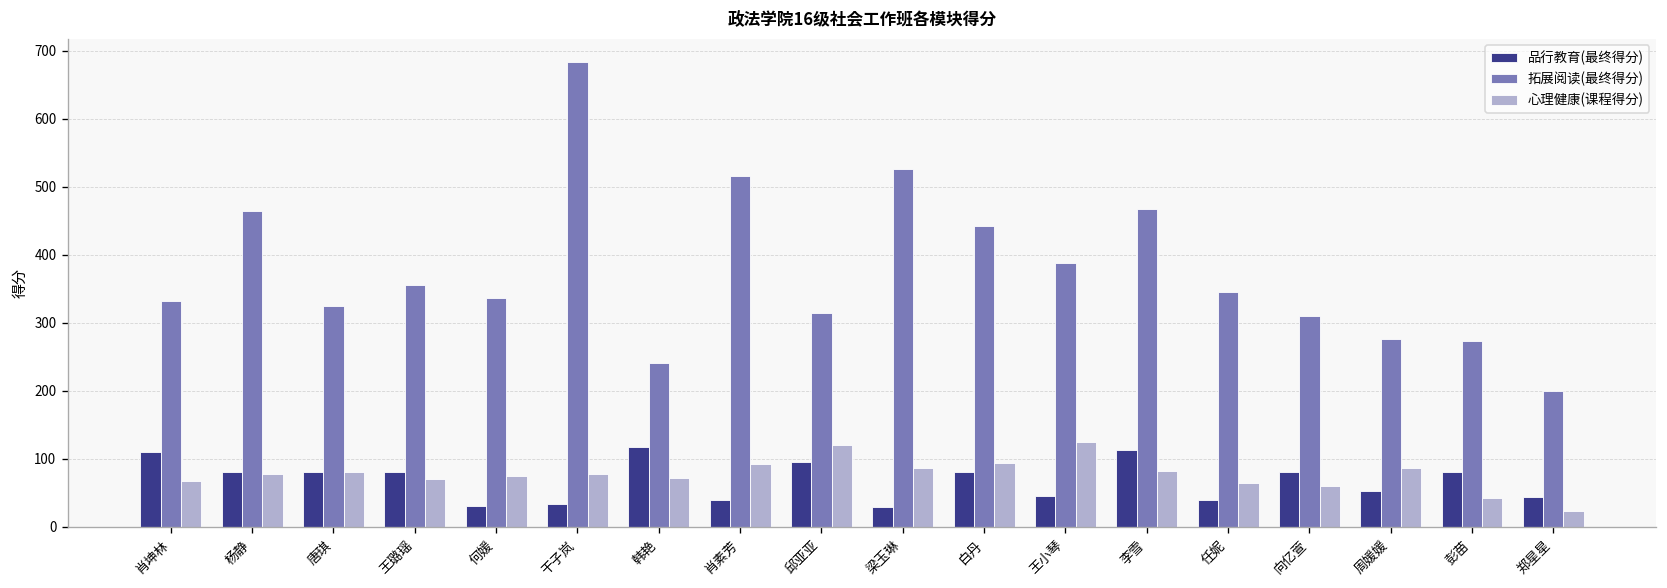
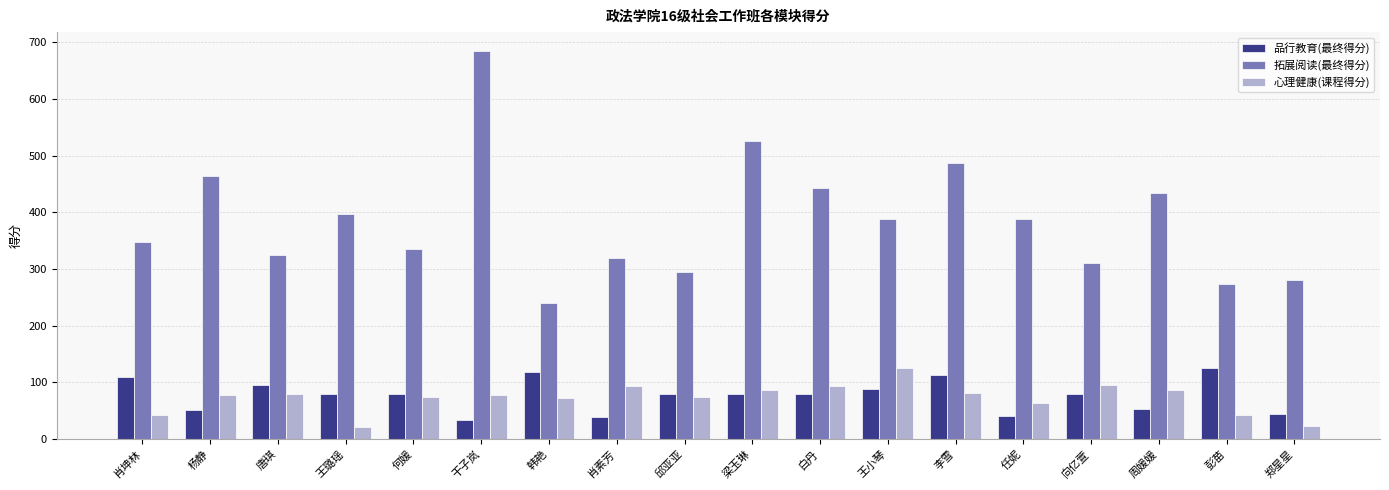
  {
    "品行教育(最终得分)": {
      "肖坤林": 110,
-     "杨静": 80,
-     "唐琪": 80,
+     "杨静": 50,
+     "唐琪": 100,
      "王璐瑶": 80,
-     "何媛": 30,
+     "何媛": 80,
      "干子岚": 30,
      "韩艳": 120,
      "肖素芳": 40,
-     "邱亚亚": 100,
-     "梁玉琳": 30,
+     "邱亚亚": 80,
+     "梁玉琳": 80,
      "白丹": 80,
-     "王小琴": 50,
+     "王小琴": 90,
      "李雪": 110,
      "任妮": 40,
      "向亿萱": 80,
      "周媛媛": 50,
-     "彭苗": 80,
+     "彭苗": 130,
      "郑星星": 40
    },
    "拓展阅读(最终得分)": {
-     "肖坤林": 330,
+     "肖坤林": 350,
      "杨静": 460,
      "唐琪": 330,
-     "王璐瑶": 360,
+     "王璐瑶": 400,
      "何媛": 340,
      "干子岚": 680,
      "韩艳": 240,
-     "肖素芳": 520,
-     "邱亚亚": 310,
+     "肖素芳": 320,
+     "邱亚亚": 290,
      "梁玉琳": 530,
      "白丹": 440,
      "王小琴": 390,
-     "李雪": 470,
-     "任妮": 350,
+     "李雪": 490,
+     "任妮": 390,
      "向亿萱": 310,
-     "周媛媛": 280,
+     "周媛媛": 430,
      "彭苗": 270,
-     "郑星星": 200
+     "郑星星": 280
    },
    "心理健康(课程得分)": {
-     "肖坤林": 70,
+     "肖坤林": 40,
      "杨静": 80,
      "唐琪": 80,
-     "王璐瑶": 70,
+     "王璐瑶": 20,
      "何媛": 80,
      "干子岚": 80,
      "韩艳": 70,
      "肖素芳": 90,
-     "邱亚亚": 120,
+     "邱亚亚": 70,
      "梁玉琳": 90,
      "白丹": 90,
      "王小琴": 130,
      "李雪": 80,
      "任妮": 60,
-     "向亿萱": 60,
+     "向亿萱": 100,
      "周媛媛": 90,
      "彭苗": 40,
      "郑星星": 20
    }
  }
